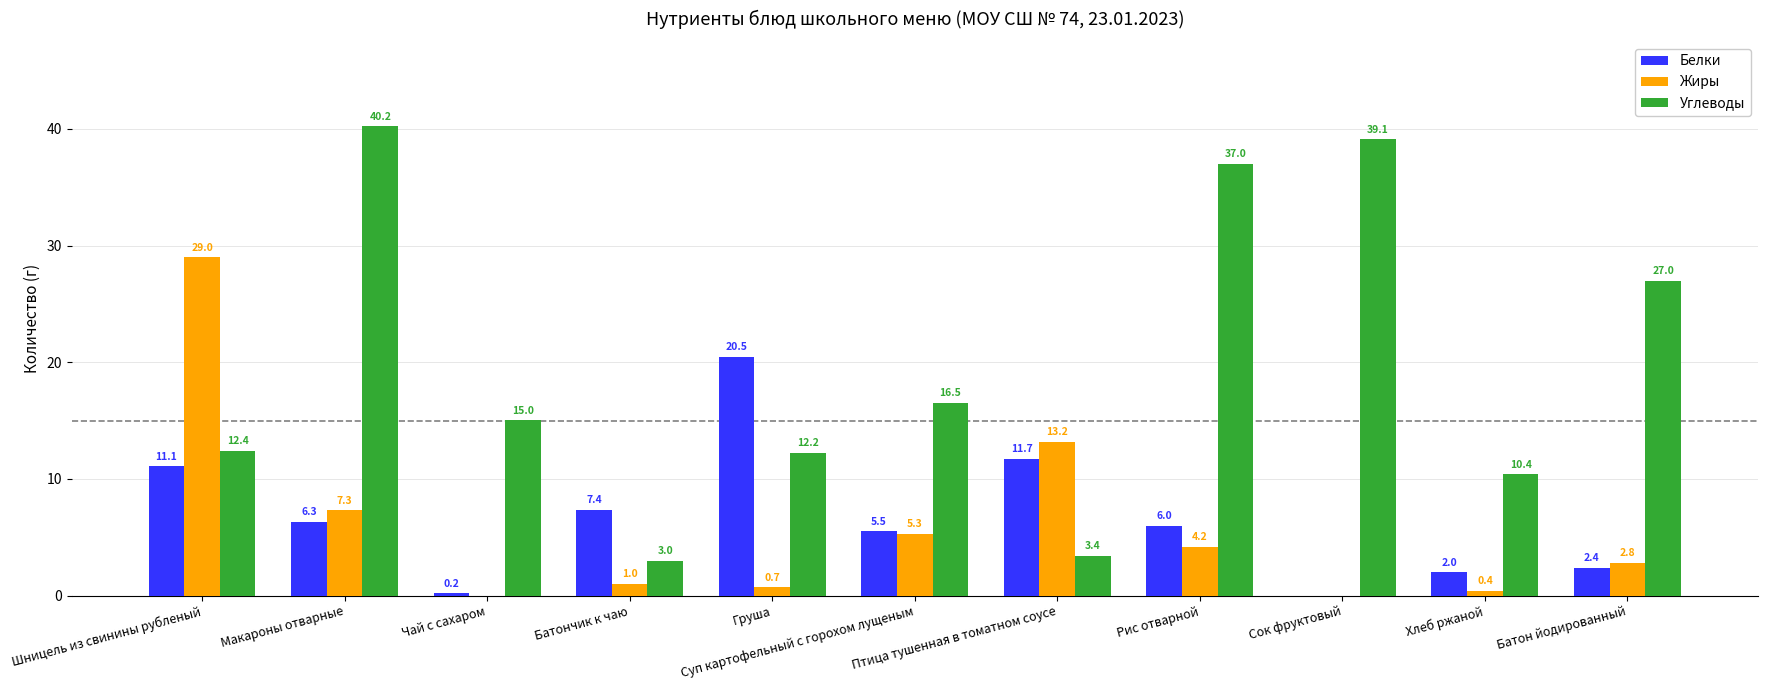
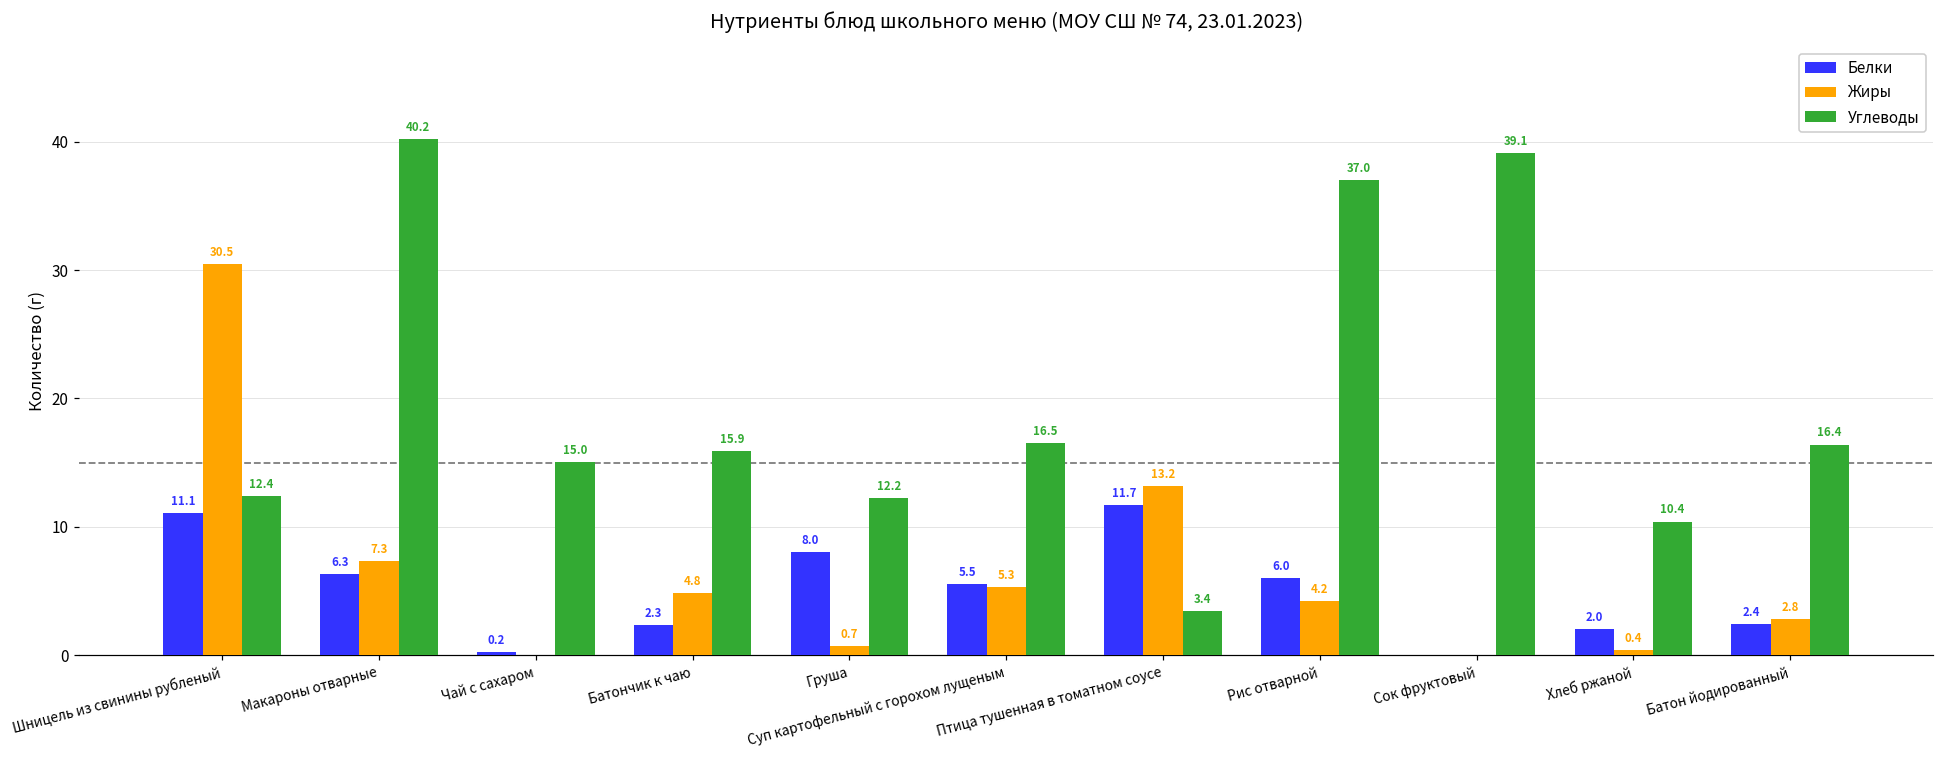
  {
    "Белки": {
      "Шницель из свинины рубленый": 11.1,
      "Макароны отварные": 6.3,
      "Чай с сахаром": 0.2,
-     "Батончик к чаю": 7.4,
-     "Груша": 20.5,
+     "Батончик к чаю": 2.3,
+     "Груша": 8.0,
      "Суп картофельный с горохом лущеным": 5.5,
      "Птица тушенная в томатном соусе": 11.7,
      "Рис отварной": 6.0,
      "Хлеб ржаной": 2.0,
      "Батон йодированный": 2.4
    },
    "Жиры": {
-     "Шницель из свинины рубленый": 29.0,
+     "Шницель из свинины рубленый": 30.5,
      "Макароны отварные": 7.3,
-     "Батончик к чаю": 1.0,
+     "Батончик к чаю": 4.8,
      "Груша": 0.7,
      "Суп картофельный с горохом лущеным": 5.3,
      "Птица тушенная в томатном соусе": 13.2,
      "Рис отварной": 4.2,
      "Хлеб ржаной": 0.4,
      "Батон йодированный": 2.8
    },
    "Углеводы": {
      "Шницель из свинины рубленый": 12.4,
      "Макароны отварные": 40.2,
      "Чай с сахаром": 15.0,
-     "Батончик к чаю": 3.0,
+     "Батончик к чаю": 15.9,
      "Груша": 12.2,
      "Суп картофельный с горохом лущеным": 16.5,
      "Птица тушенная в томатном соусе": 3.4,
      "Рис отварной": 37.0,
      "Сок фруктовый": 39.1,
      "Хлеб ржаной": 10.4,
-     "Батон йодированный": 27.0
+     "Батон йодированный": 16.4
    }
  }
